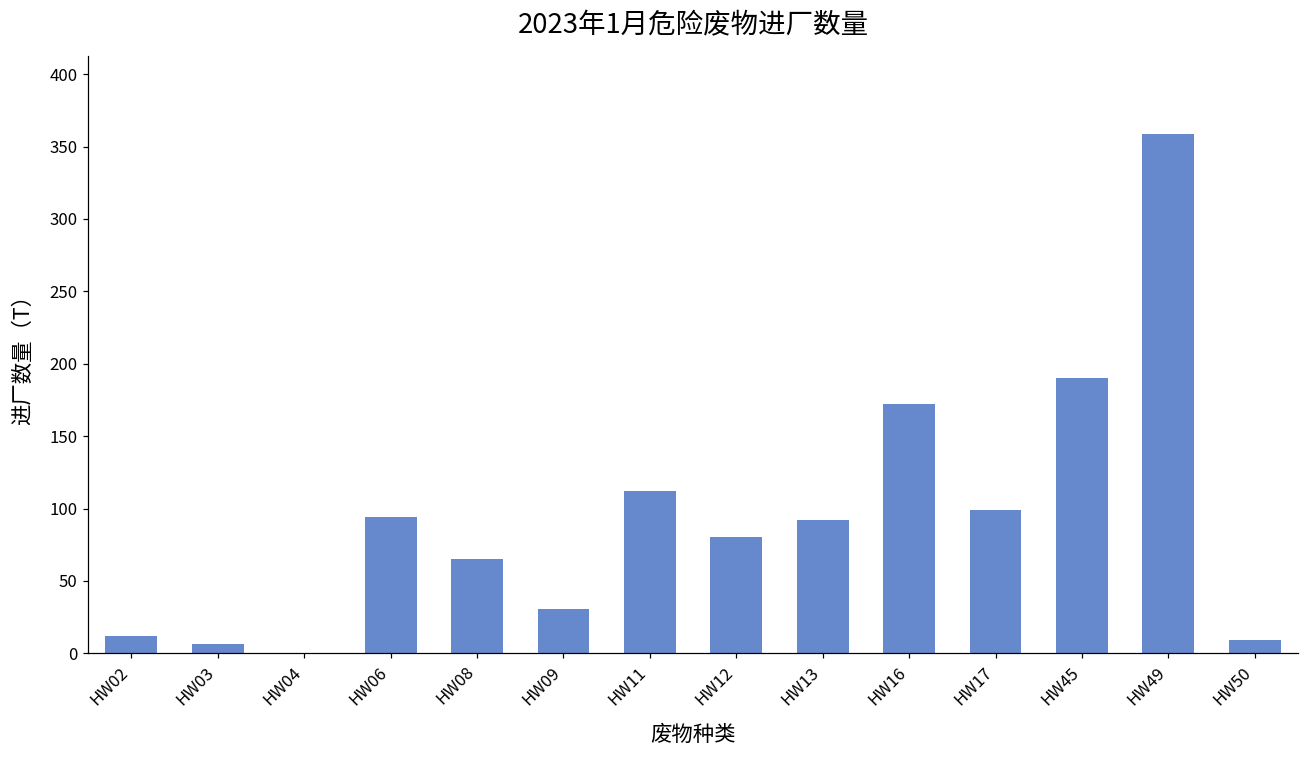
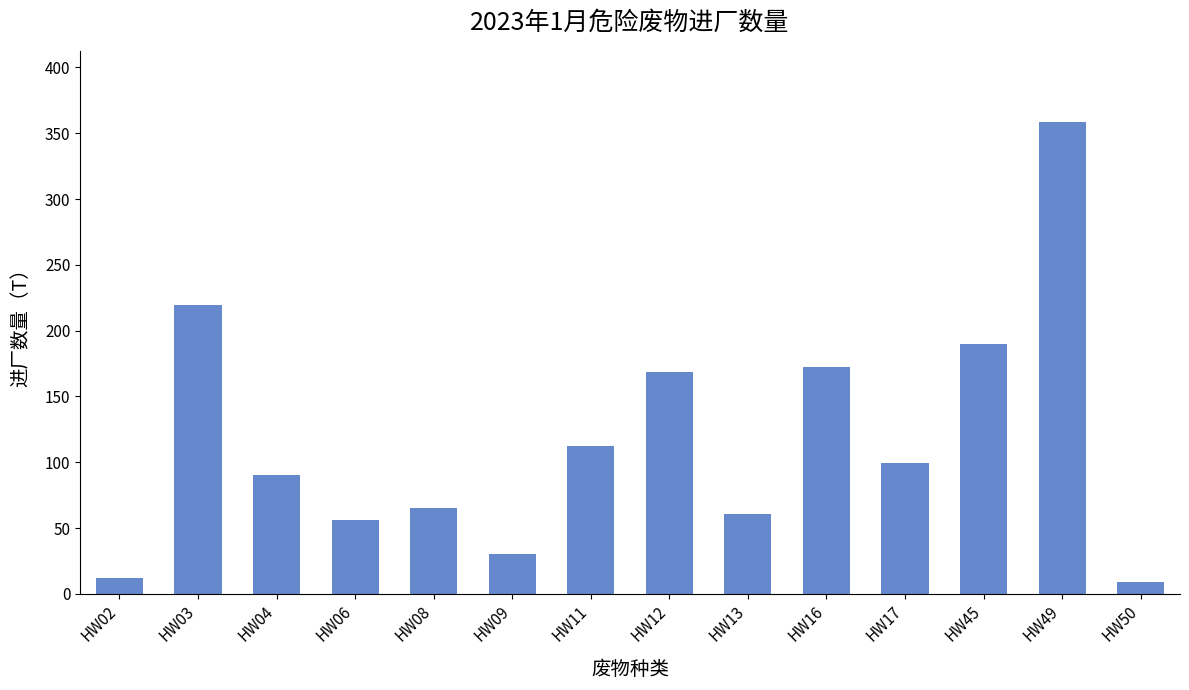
  {
    "HW02": 12,
-   "HW03": 6,
-   "HW04": 0,
-   "HW06": 94,
+   "HW03": 220,
+   "HW04": 90,
+   "HW06": 56,
    "HW08": 65,
    "HW09": 30,
    "HW11": 112,
-   "HW12": 81,
-   "HW13": 92,
+   "HW12": 169,
+   "HW13": 61,
    "HW16": 172,
    "HW17": 99,
    "HW45": 190,
    "HW49": 359,
    "HW50": 9
  }
